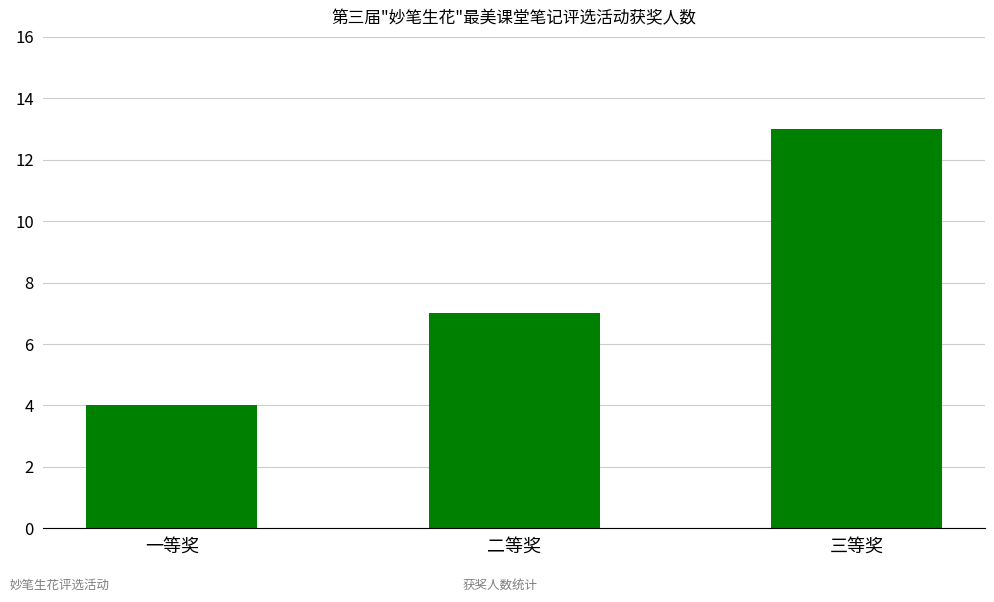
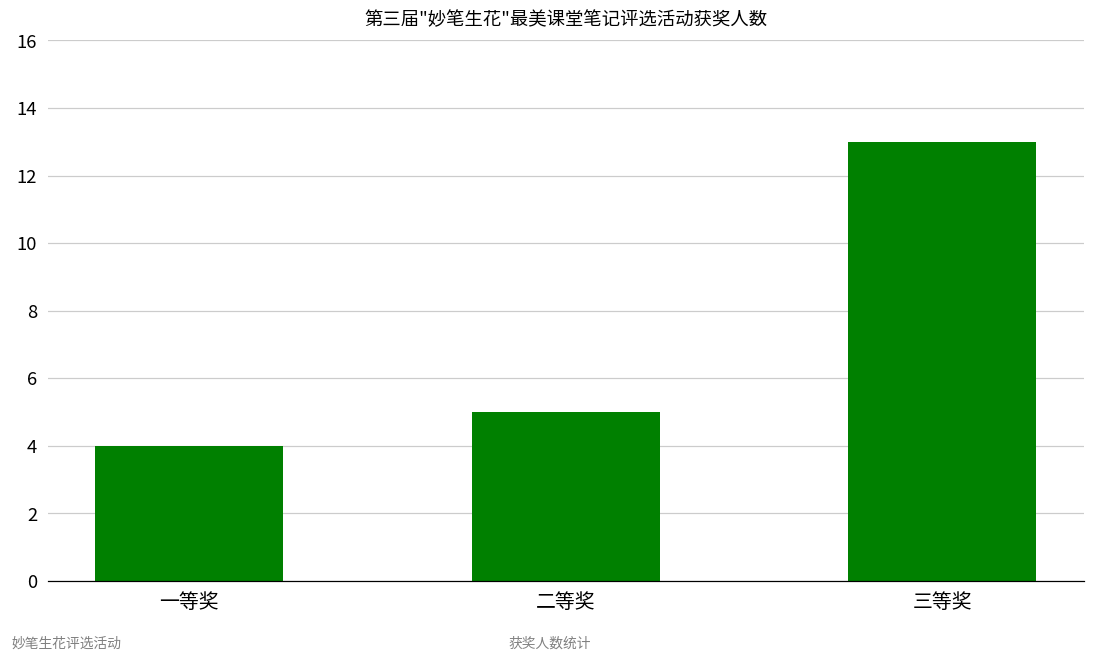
  {
    "一等奖": 4,
-   "二等奖": 7,
+   "二等奖": 5,
    "三等奖": 13
  }
